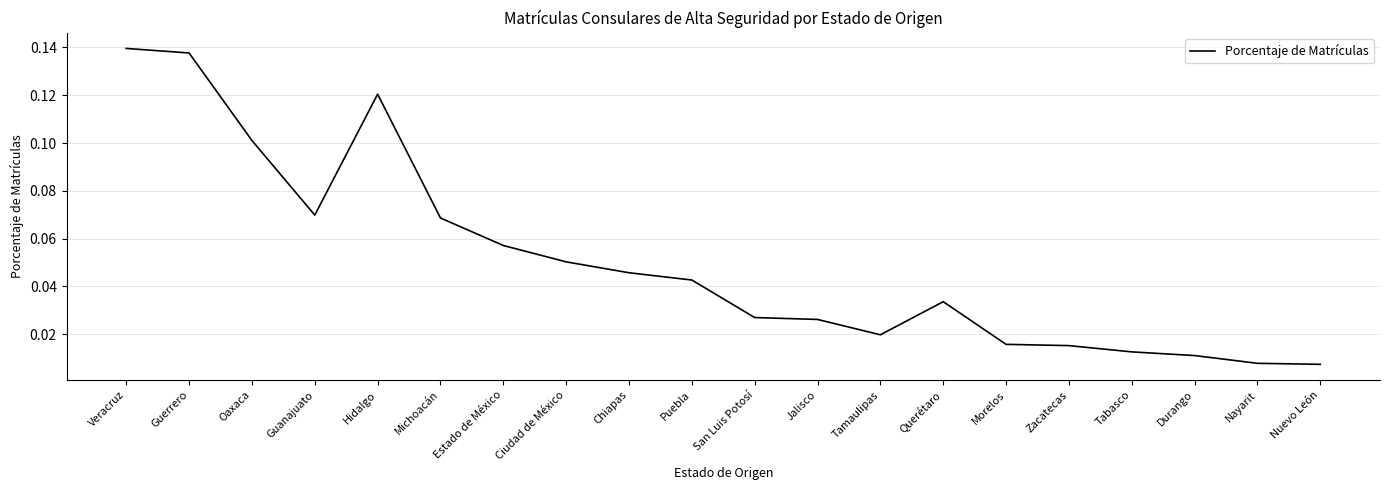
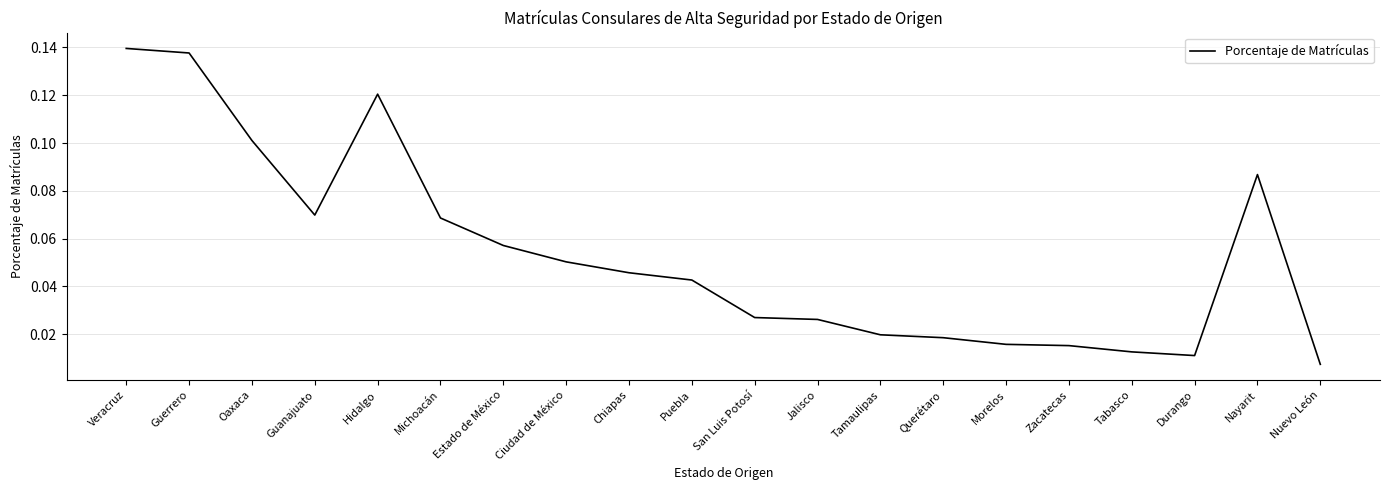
  {
    "Veracruz": 0.140,
    "Guerrero": 0.138,
    "Oaxaca": 0.101,
    "Guanajuato": 0.070,
    "Hidalgo": 0.120,
    "Michoacán": 0.069,
    "Estado de México": 0.057,
    "Ciudad de México": 0.050,
    "Chiapas": 0.046,
    "Puebla": 0.043,
    "San Luis Potosí": 0.027,
    "Jalisco": 0.026,
    "Tamaulipas": 0.020,
-   "Querétaro": 0.034,
+   "Querétaro": 0.019,
    "Morelos": 0.016,
    "Zacatecas": 0.015,
    "Tabasco": 0.013,
    "Durango": 0.011,
-   "Nayarit": 0.008,
+   "Nayarit": 0.087,
    "Nuevo León": 0.007
  }
